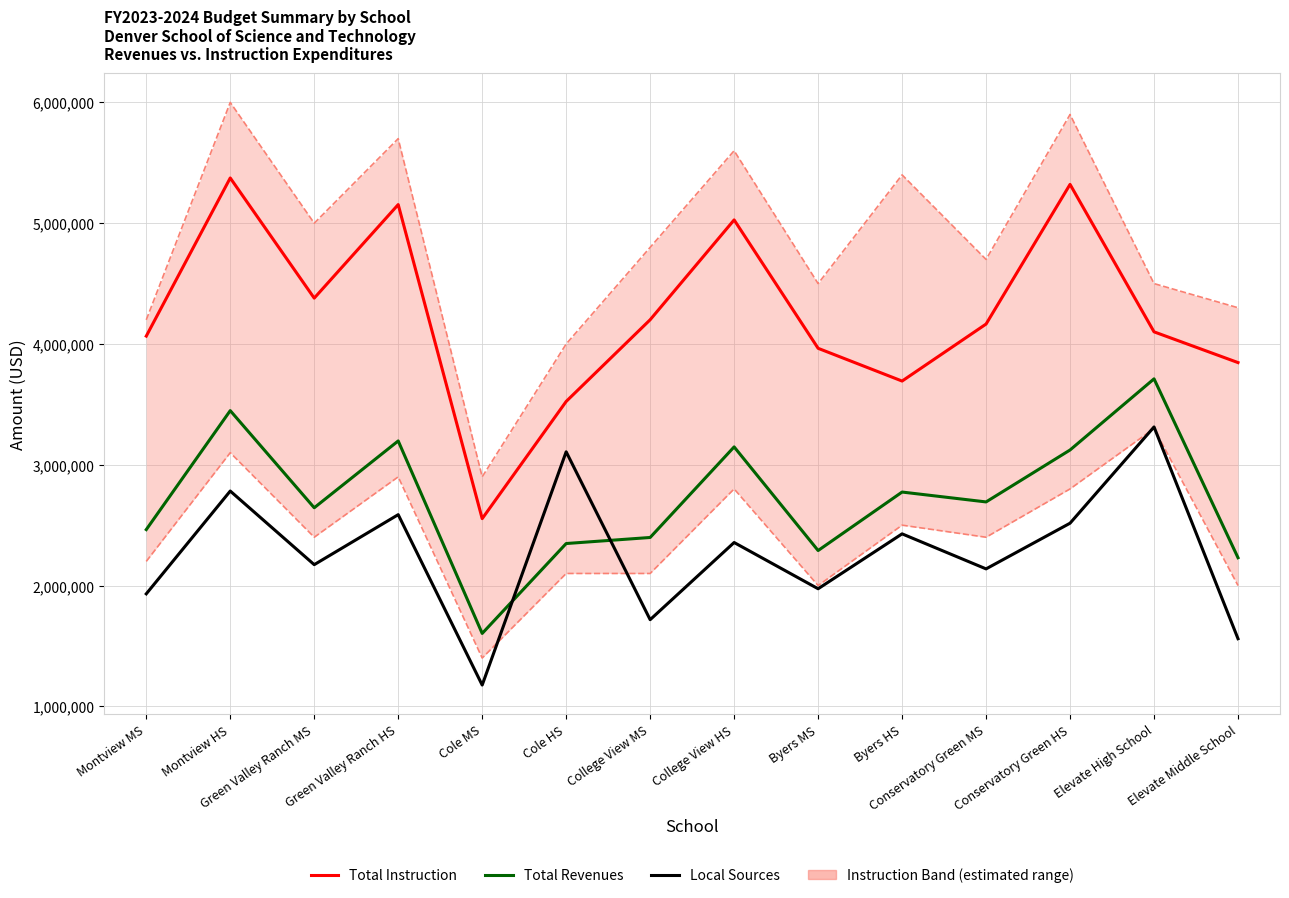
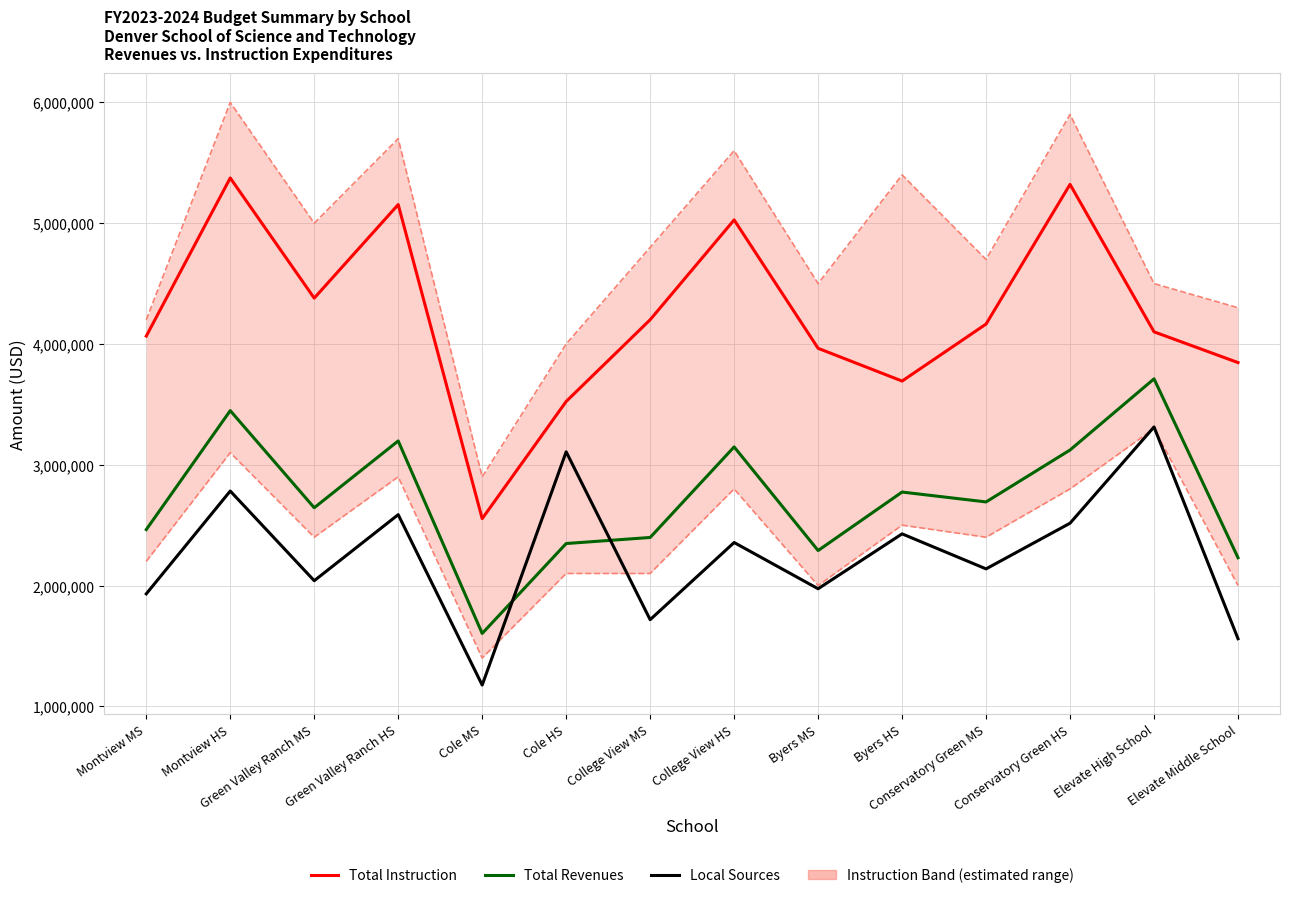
  {
    "Total Instruction": {
      "Montview MS": "4,070,000",
      "Montview HS": "5,370,000",
      "Green Valley Ranch MS": "4,380,000",
      "Green Valley Ranch HS": "5,150,000",
      "Cole MS": "2,550,000",
      "Cole HS": "3,520,000",
      "College View MS": "4,200,000",
      "College View HS": "5,030,000",
      "Byers MS": "3,960,000",
      "Byers HS": "3,690,000",
      "Conservatory Green MS": "4,160,000",
      "Conservatory Green HS": "5,320,000",
      "Elevate High School": "4,100,000",
      "Elevate Middle School": "3,850,000"
    },
    "Total Revenues": {
      "Montview MS": "2,460,000",
      "Montview HS": "3,450,000",
      "Green Valley Ranch MS": "2,640,000",
      "Green Valley Ranch HS": "3,200,000",
      "Cole MS": "1,600,000",
      "Cole HS": "2,350,000",
      "College View MS": "2,400,000",
      "College View HS": "3,150,000",
      "Byers MS": "2,290,000",
      "Byers HS": "2,770,000",
      "Conservatory Green MS": "2,690,000",
      "Conservatory Green HS": "3,120,000",
      "Elevate High School": "3,710,000",
      "Elevate Middle School": "2,230,000"
    },
    "Local Sources": {
      "Montview MS": "1,930,000",
      "Montview HS": "2,780,000",
-     "Green Valley Ranch MS": "2,170,000",
+     "Green Valley Ranch MS": "2,040,000",
      "Green Valley Ranch HS": "2,590,000",
      "Cole MS": "1,180,000",
      "Cole HS": "3,110,000",
      "College View MS": "1,720,000",
      "College View HS": "2,360,000",
      "Byers MS": "1,970,000",
      "Byers HS": "2,430,000",
      "Conservatory Green MS": "2,140,000",
      "Conservatory Green HS": "2,520,000",
      "Elevate Middle School": "1,560,000"
    }
  }
